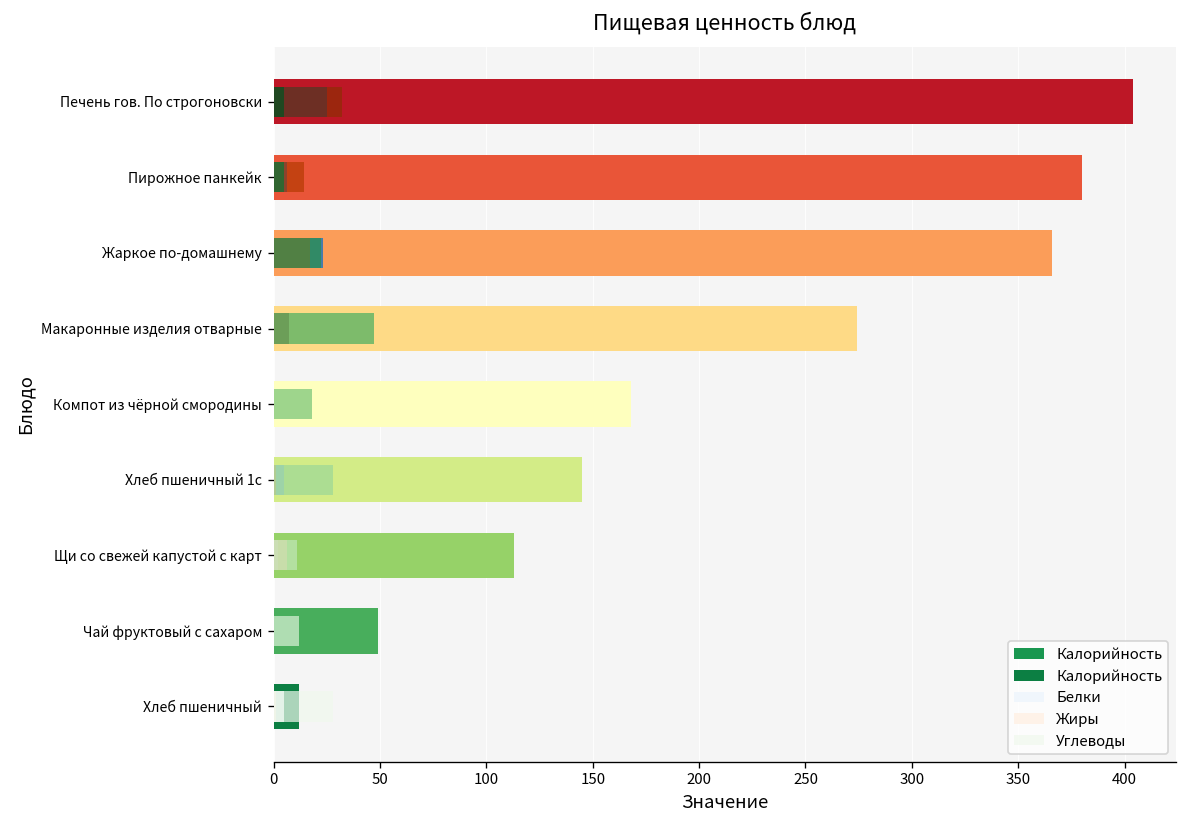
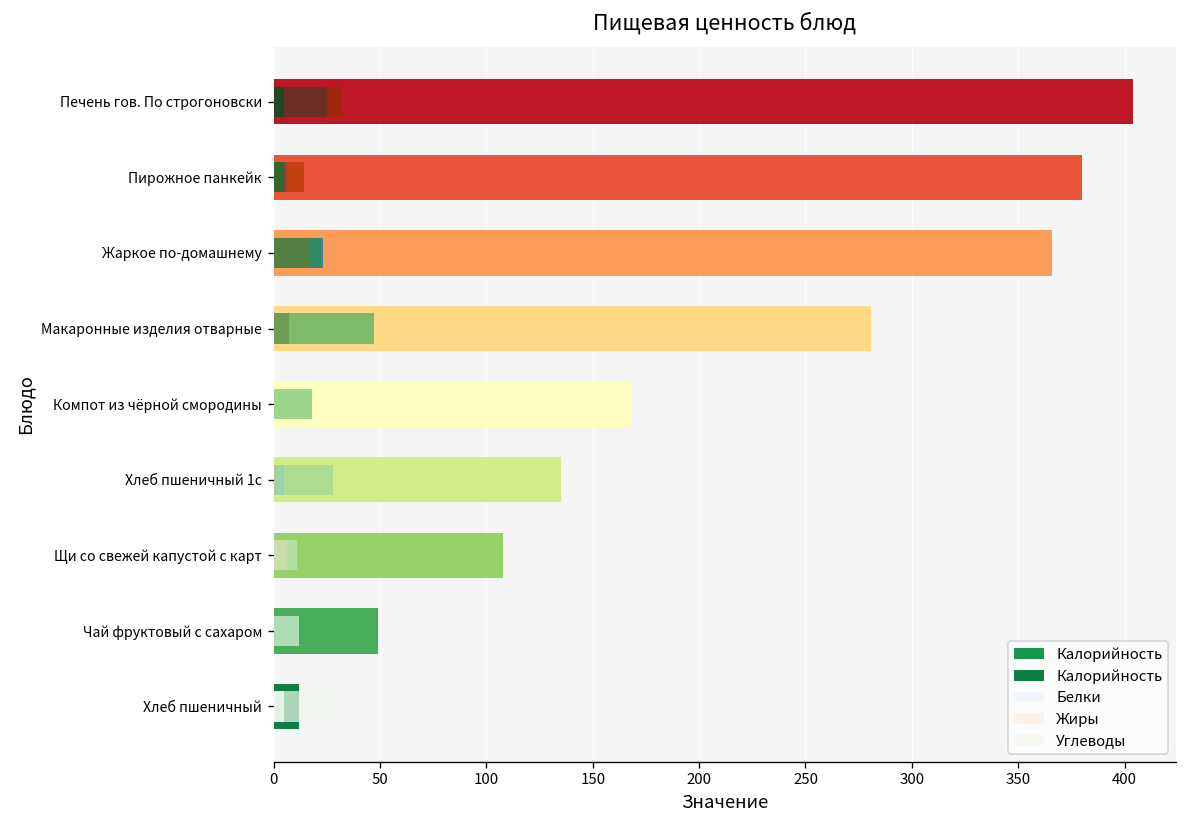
  {
    "Калорийность": {
      "Печень гов. По строгоновски": 404,
      "Пирожное панкейк": 380,
      "Жаркое по-домашнему": 366,
-     "Макаронные изделия отварные": 274,
+     "Макаронные изделия отварные": 281,
      "Компот из чёрной смородины": 168,
-     "Хлеб пшеничный 1с": 145,
-     "Щи со свежей капустой с карт": 113,
+     "Хлеб пшеничный 1с": 135,
+     "Щи со свежей капустой с карт": 108,
      "Чай фруктовый с сахаром": 49
    }
  }
